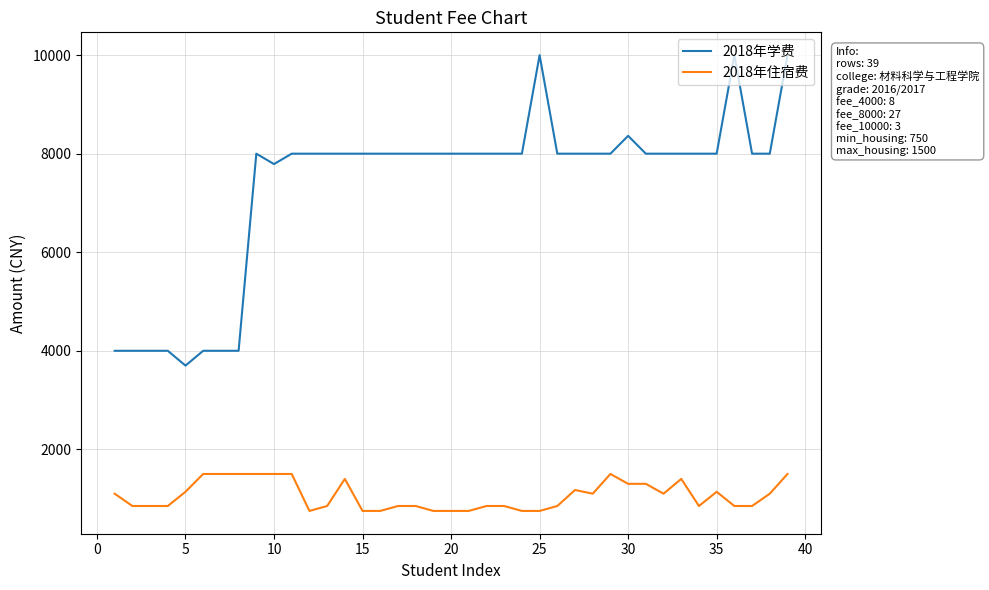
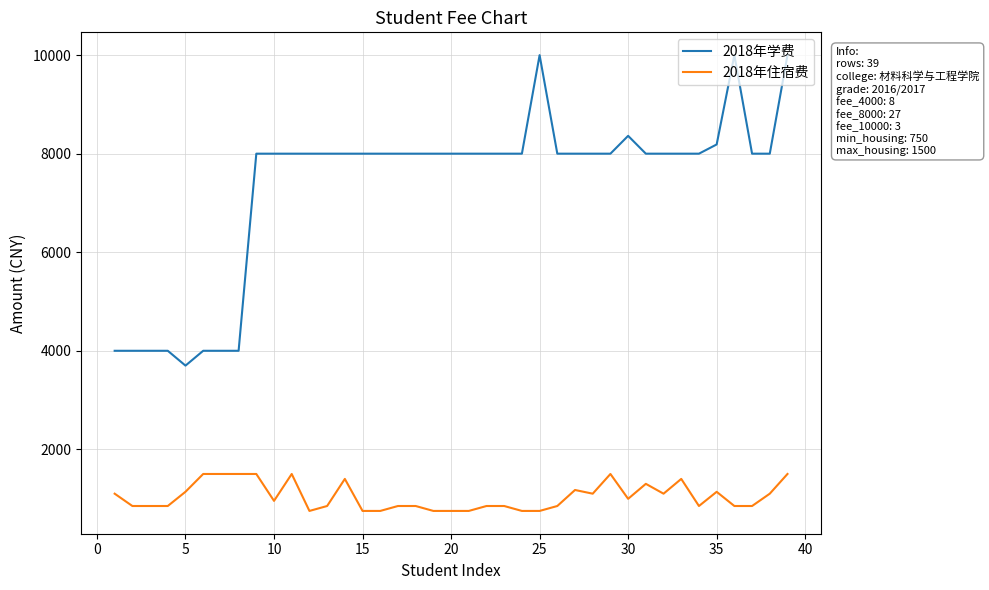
  {
    "2018年学费": {
      "5": 3700,
-     "10": 7800,
+     "10": 8000,
      "15": 8000,
      "20": 8000,
      "25": 10000,
      "30": 8400,
-     "35": 8000
+     "35": 8200
    },
    "2018年住宿费": {
      "5": 1100,
-     "10": 1500,
+     "10": 1000,
      "15": 800,
      "20": 800,
      "25": 800,
-     "30": 1300,
+     "30": 1000,
      "35": 1100
    }
  }
